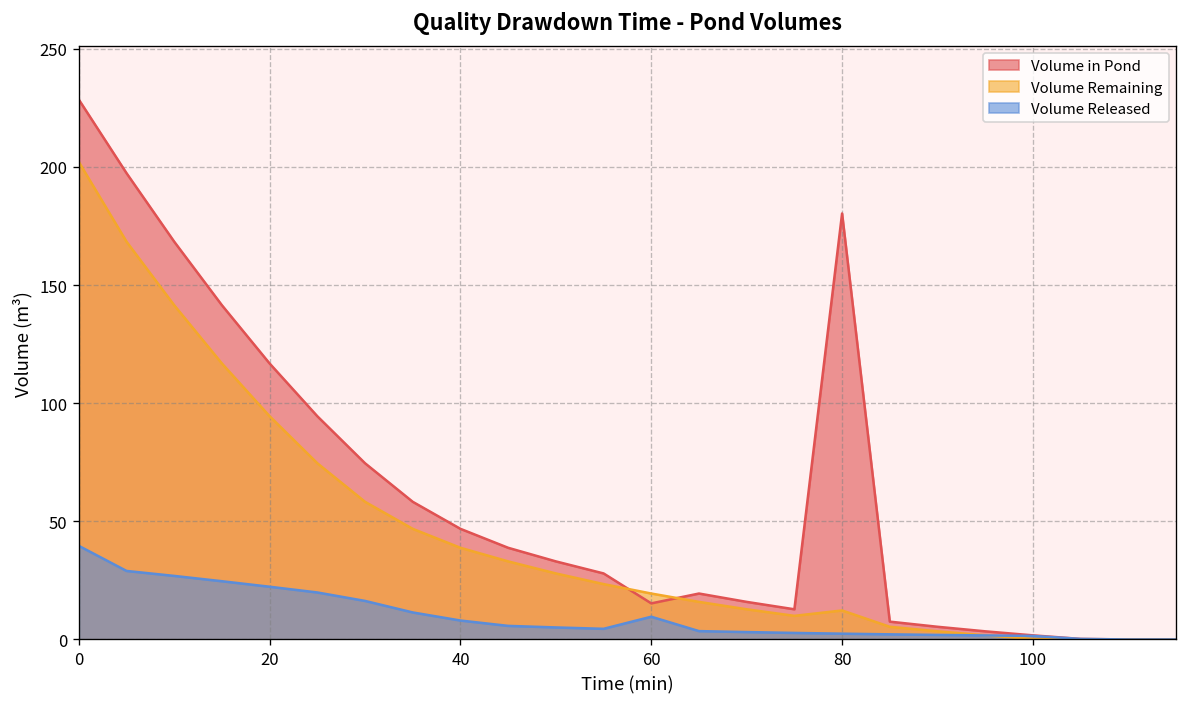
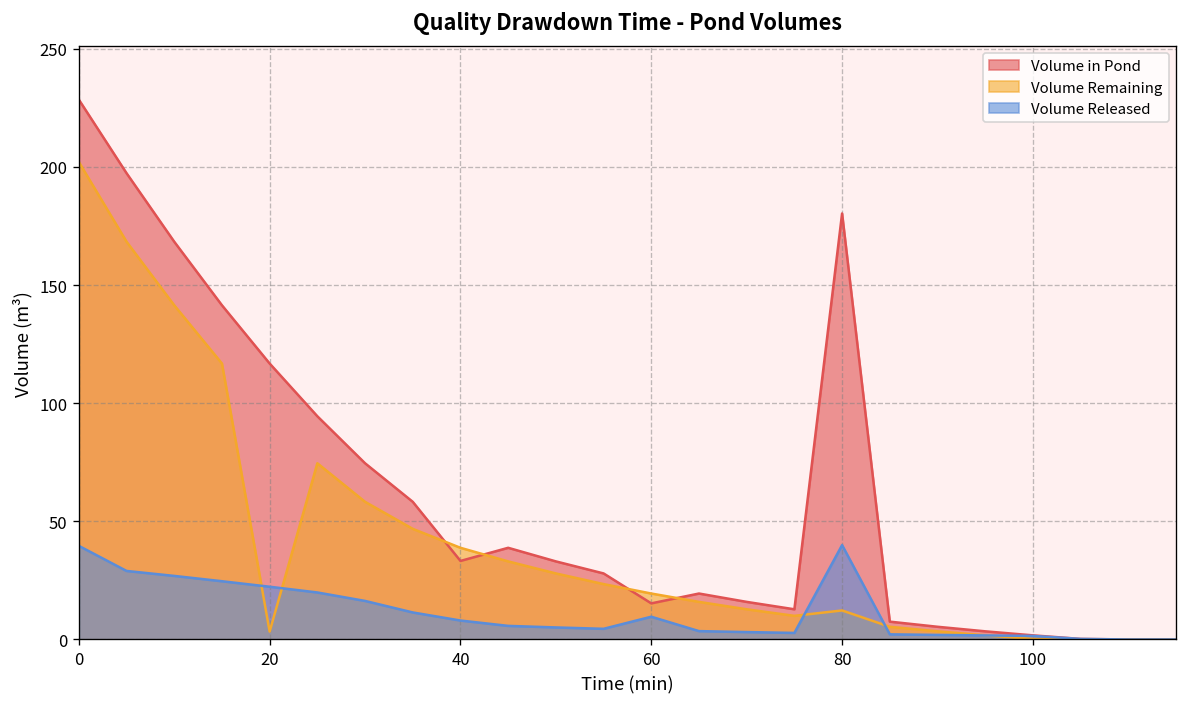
  {
    "Volume in Pond": {
      "0": 228,
      "20": 117,
-     "40": 47,
+     "40": 33,
      "60": 15,
      "80": 180
    },
    "Volume Remaining": {
      "0": 202,
-     "20": 94,
+     "20": 3,
      "40": 39,
      "60": 19,
      "80": 12
    },
    "Volume Released": {
      "0": 40,
      "20": 22,
      "40": 8,
      "60": 10,
-     "80": 2
+     "80": 40
    }
  }
